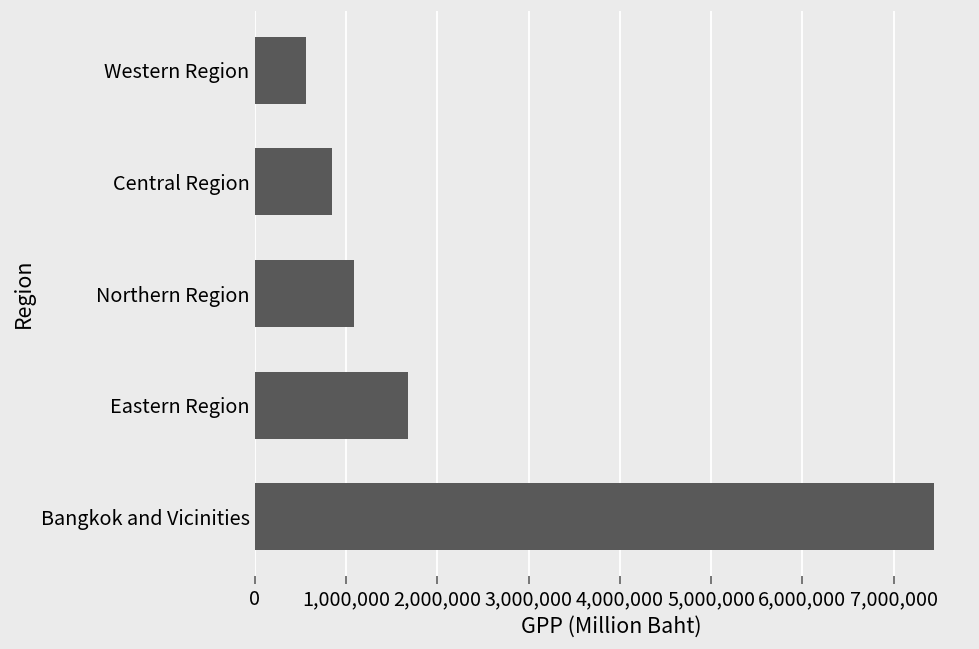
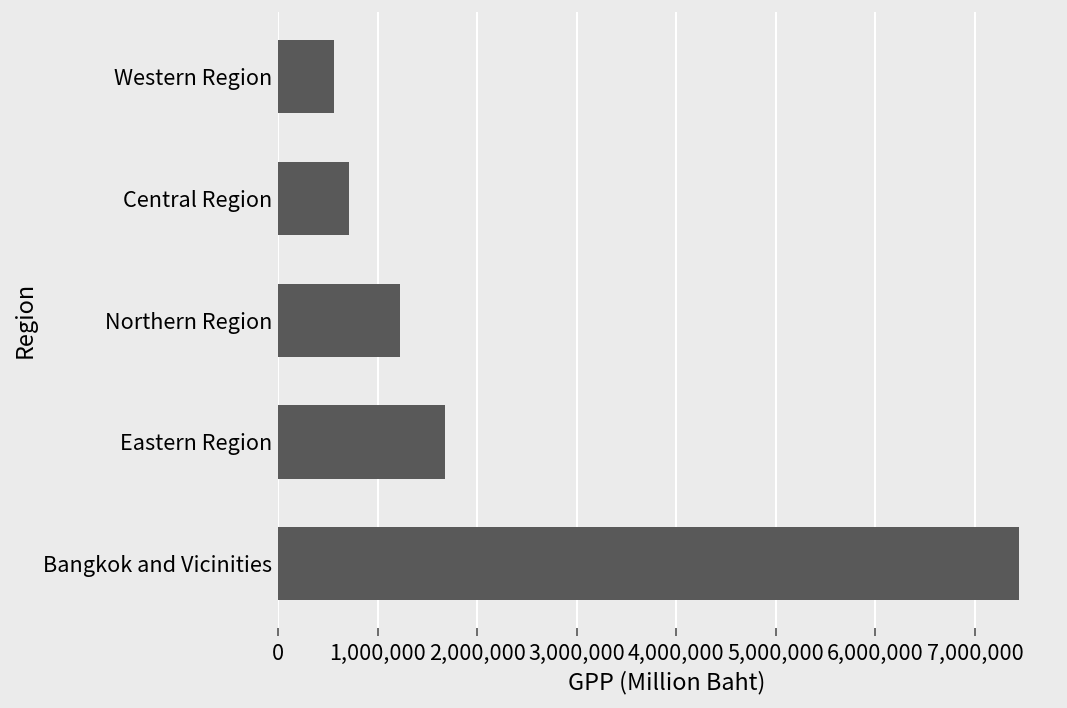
  {
    "Western Region": "600,000",
-   "Central Region": "800,000",
-   "Northern Region": "1,100,000",
+   "Central Region": "700,000",
+   "Northern Region": "1,200,000",
    "Eastern Region": "1,700,000",
    "Bangkok and Vicinities": "7,400,000"
  }
